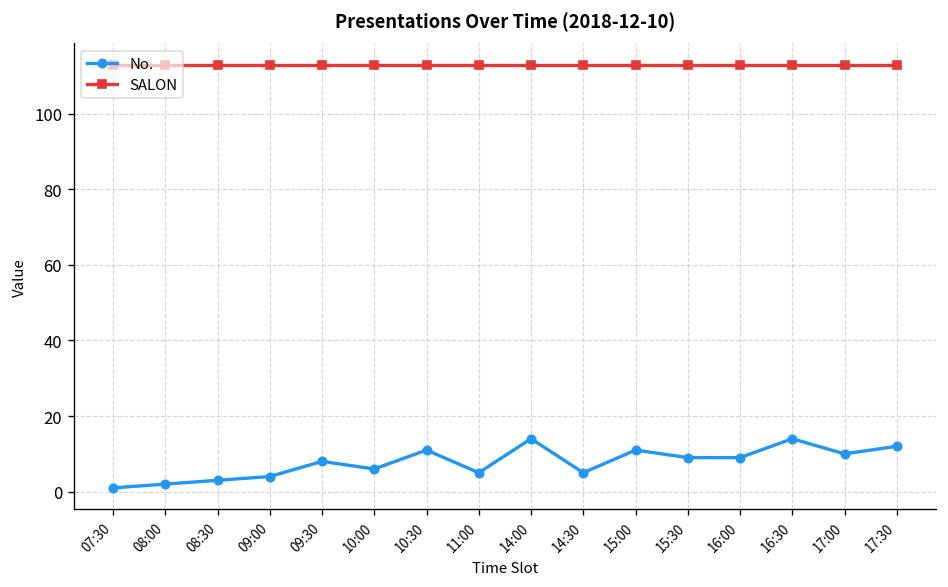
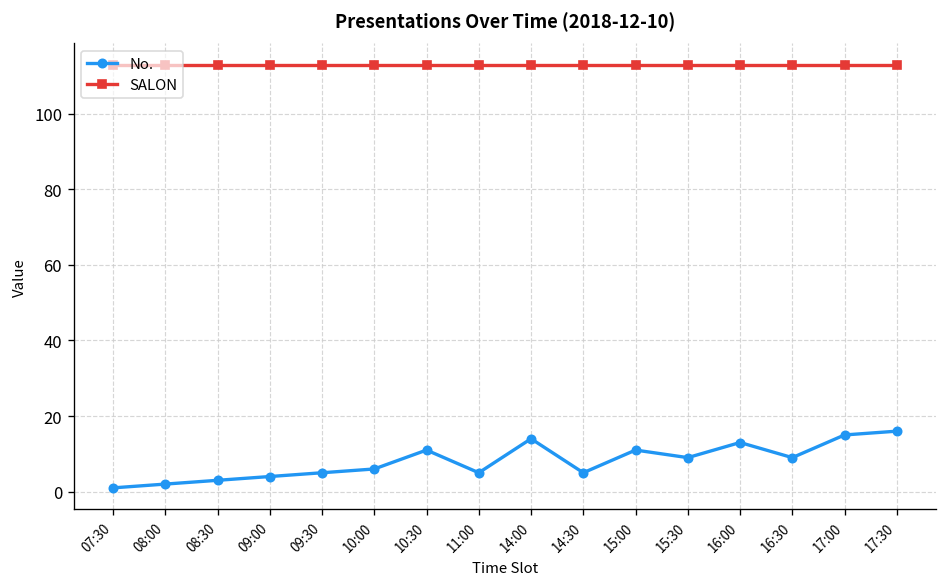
  {
    "No.": {
      "07:30": 1,
      "08:00": 2,
      "08:30": 3,
      "09:00": 4,
-     "09:30": 8,
+     "09:30": 5,
      "10:00": 6,
      "10:30": 11,
      "11:00": 5,
      "14:00": 14,
      "14:30": 5,
      "15:00": 11,
      "15:30": 9,
-     "16:00": 9,
-     "16:30": 14,
-     "17:00": 10,
-     "17:30": 12
+     "16:00": 13,
+     "16:30": 9,
+     "17:00": 15,
+     "17:30": 16
    },
    "SALON": {
      "08:30": 113,
      "09:00": 113,
      "09:30": 113,
      "10:00": 113,
      "10:30": 113,
      "11:00": 113,
      "14:00": 113,
      "14:30": 113,
      "15:00": 113,
      "15:30": 113,
      "16:00": 113,
      "16:30": 113,
      "17:00": 113,
      "17:30": 113
    }
  }
